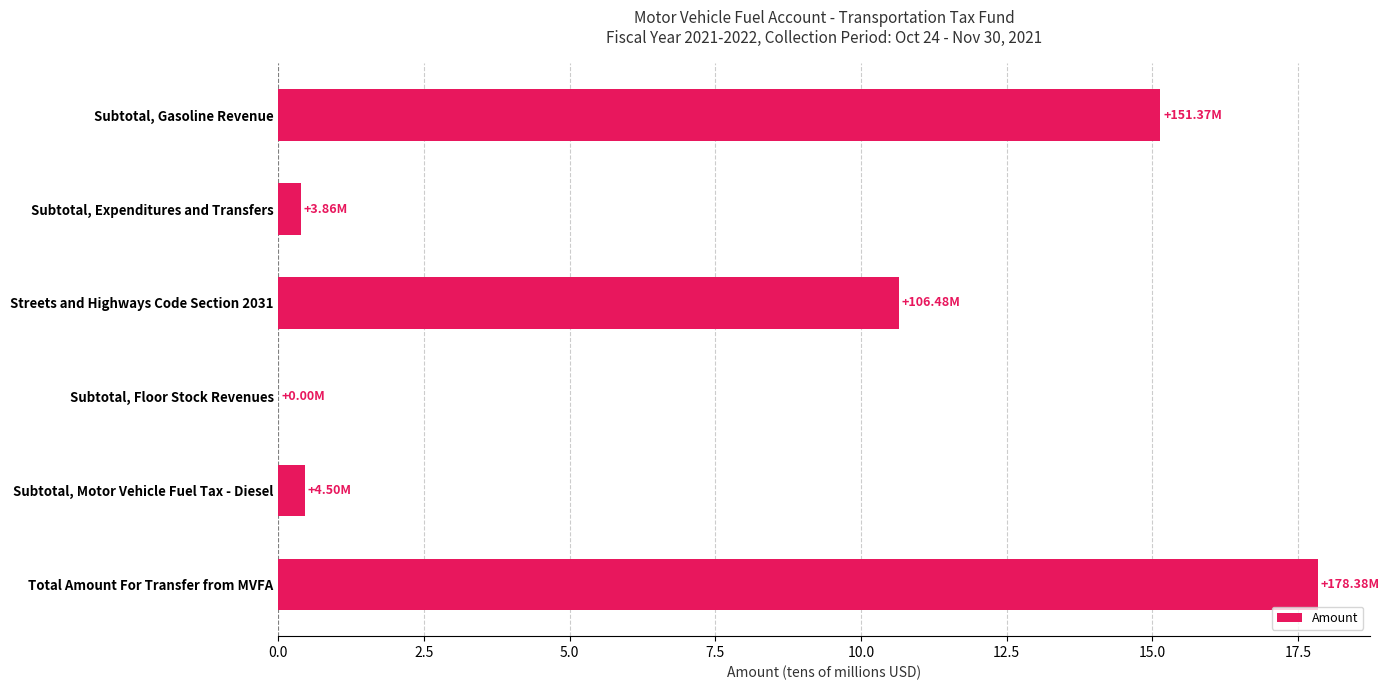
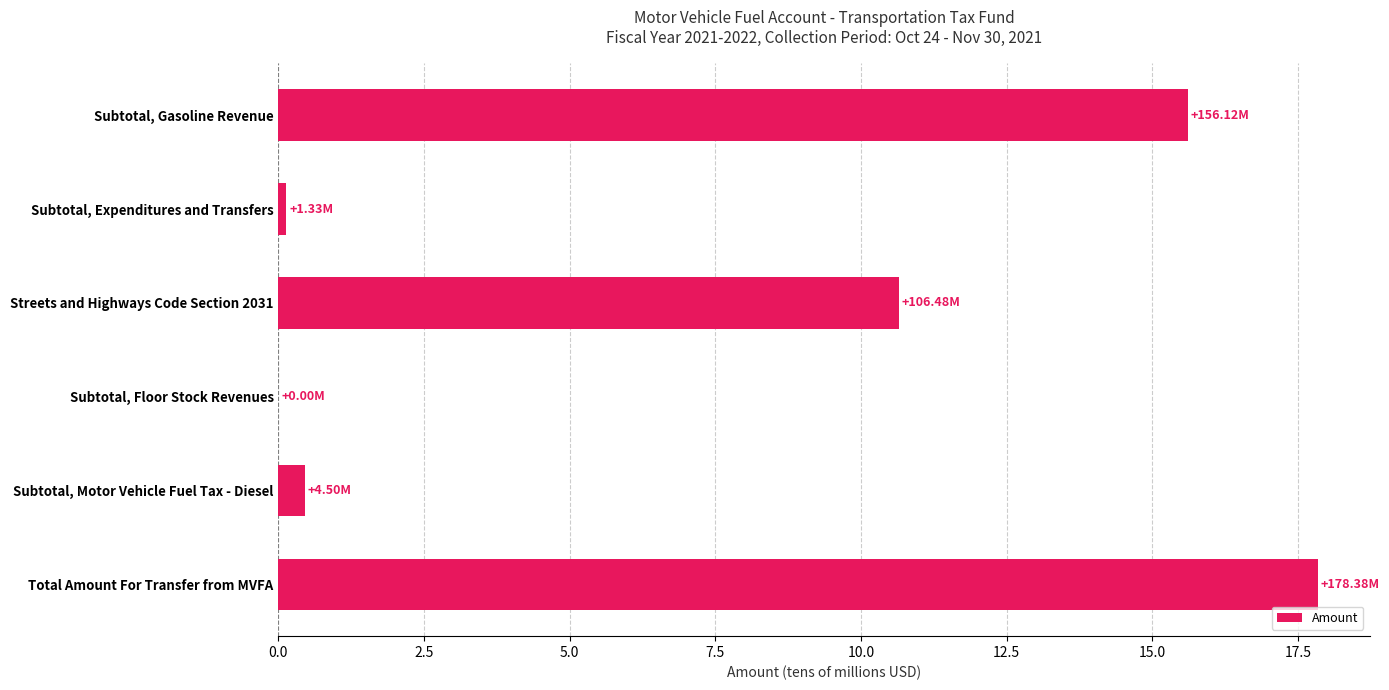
  {
-   "Subtotal, Gasoline Revenue": "+151.37M",
-   "Subtotal, Expenditures and Transfers": "+3.86M",
+   "Subtotal, Gasoline Revenue": "+156.12M",
+   "Subtotal, Expenditures and Transfers": "+1.33M",
    "Subtotal, Floor Stock Revenues": "+0.00M"
  }
